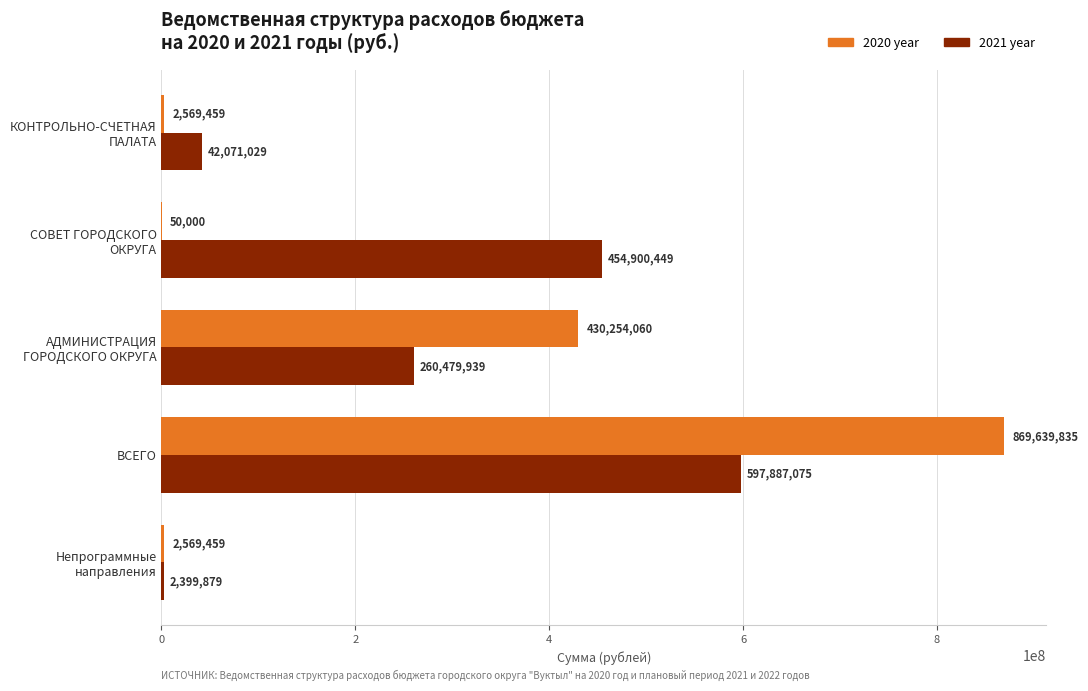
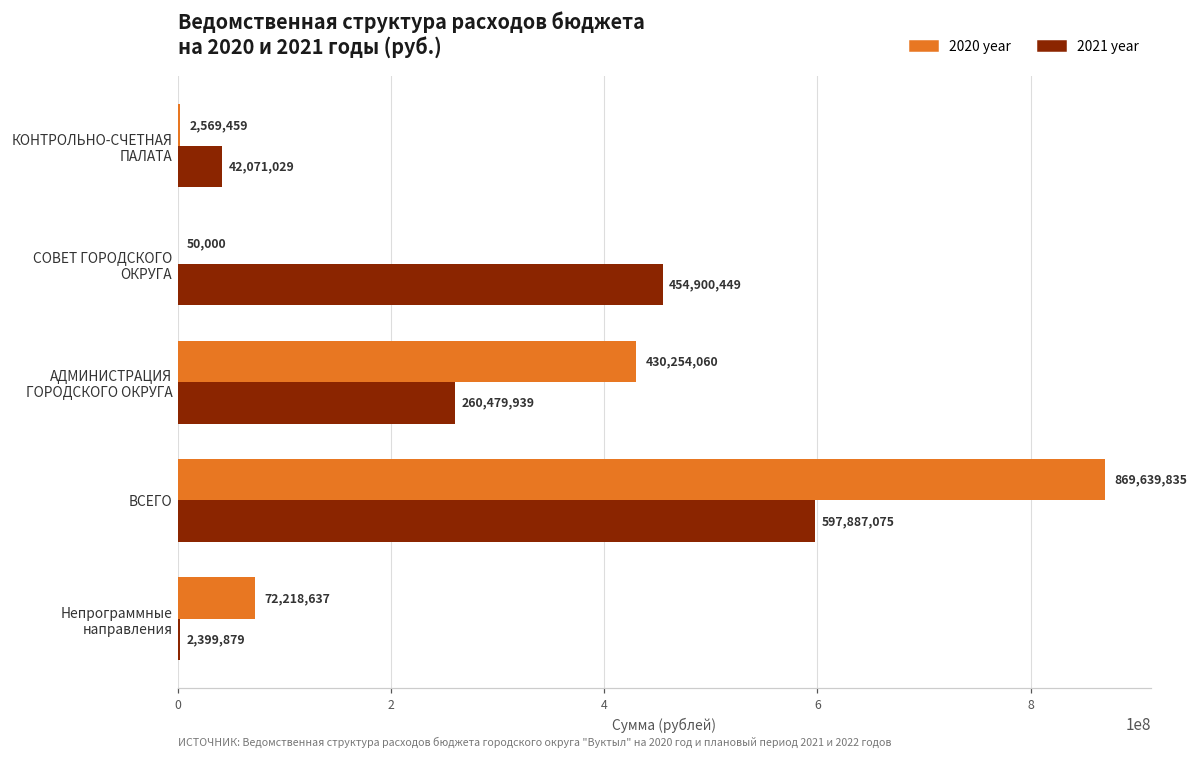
  {
    "2020 year": {
      "КОНТРОЛЬНО-СЧЕТНАЯ ПАЛАТА": "2,569,459",
      "СОВЕТ ГОРОДСКОГО ОКРУГА": "50,000",
      "АДМИНИСТРАЦИЯ ГОРОДСКОГО ОКРУГА": "430,254,060",
      "ВСЕГО": "869,639,835",
-     "Непрограммные направления": "2,569,459"
+     "Непрограммные направления": "72,218,637"
    },
    "2021 year": {
      "КОНТРОЛЬНО-СЧЕТНАЯ ПАЛАТА": "42,071,029",
      "СОВЕТ ГОРОДСКОГО ОКРУГА": "454,900,449",
      "АДМИНИСТРАЦИЯ ГОРОДСКОГО ОКРУГА": "260,479,939",
      "ВСЕГО": "597,887,075",
      "Непрограммные направления": "2,399,879"
    }
  }
